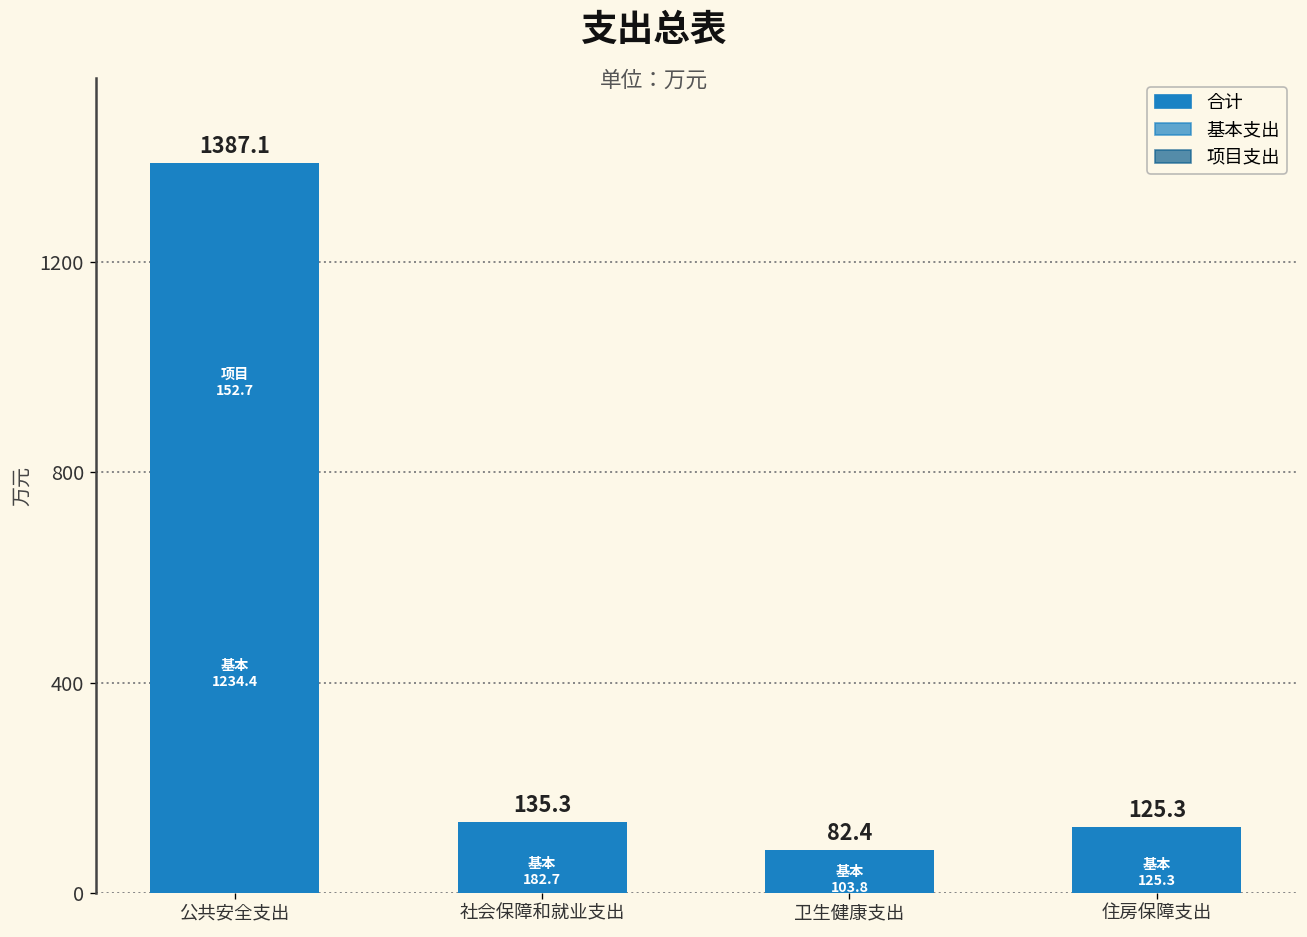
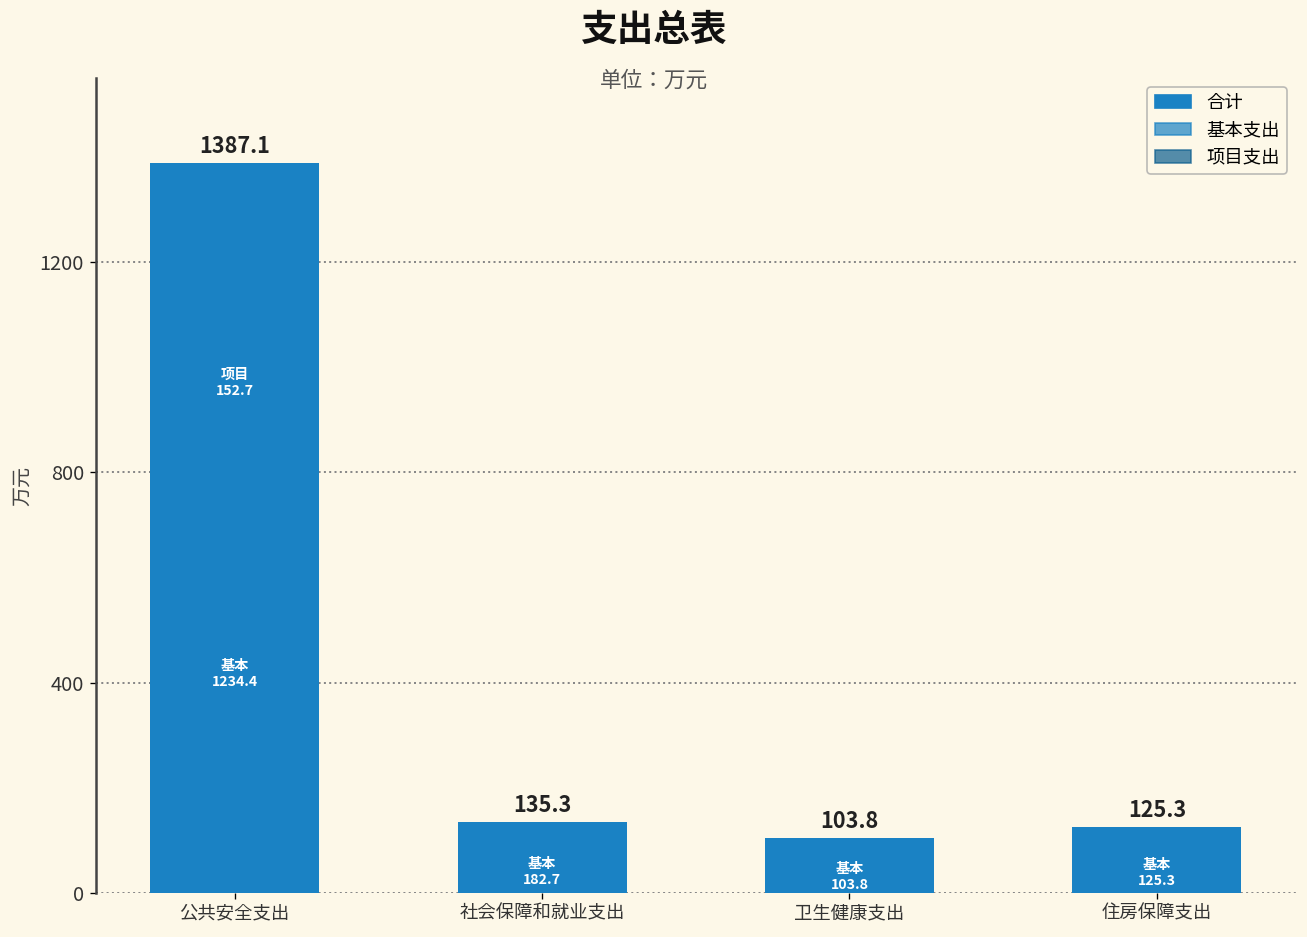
  {
    "公共安全支出": 1387.1,
    "社会保障和就业支出": 135.3,
-   "卫生健康支出": 82.4,
+   "卫生健康支出": 103.8,
    "住房保障支出": 125.3
  }
